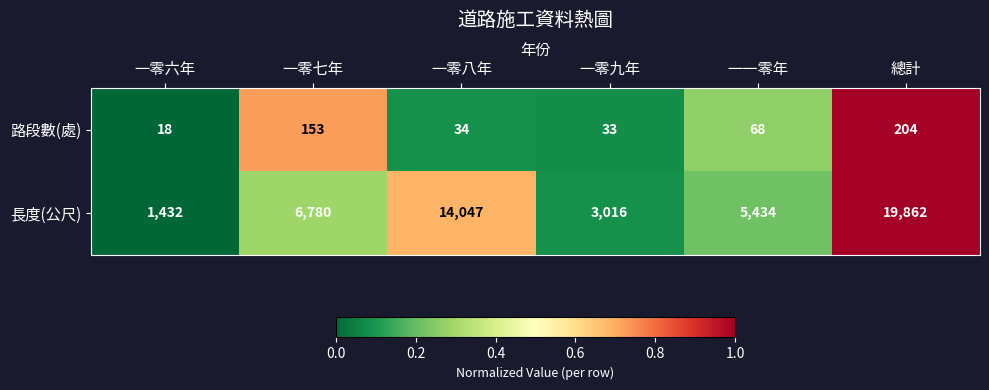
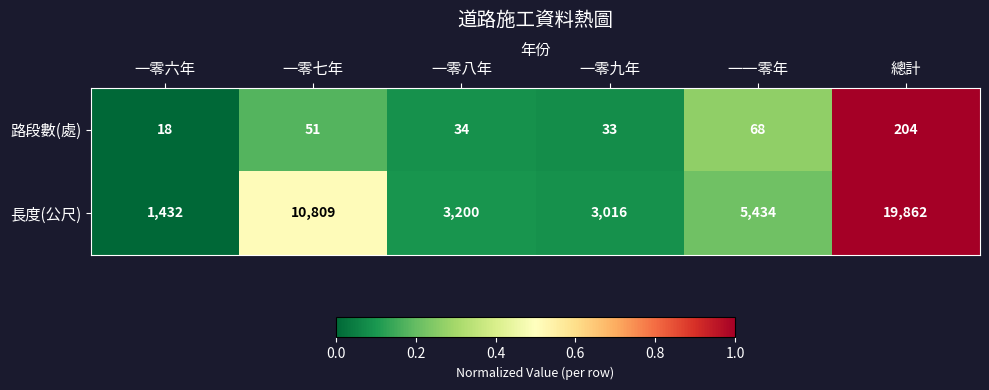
  {
    "路段數(處)": {
      "一零六年": "18",
-     "一零七年": "153",
+     "一零七年": "51",
      "一零八年": "34",
      "一零九年": "33",
      "一一零年": "68",
      "總計": "204"
    },
    "長度(公尺)": {
      "一零六年": "1,432",
-     "一零七年": "6,780",
-     "一零八年": "14,047",
+     "一零七年": "10,809",
+     "一零八年": "3,200",
      "一零九年": "3,016",
      "一一零年": "5,434",
      "總計": "19,862"
    }
  }
